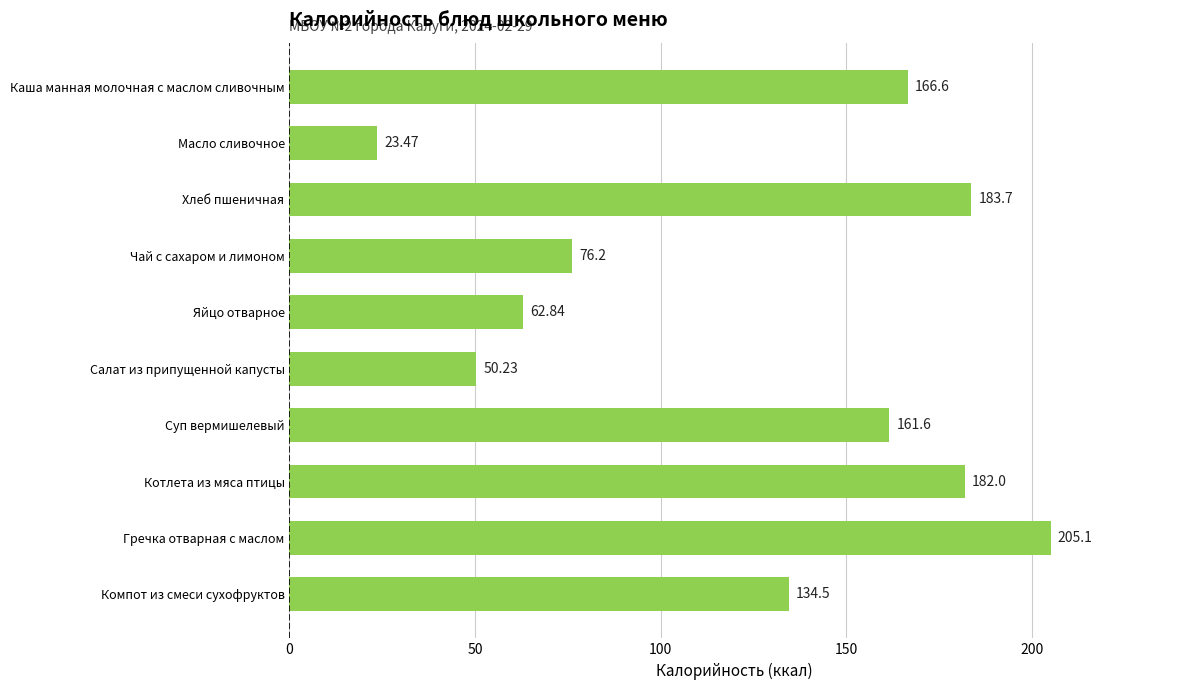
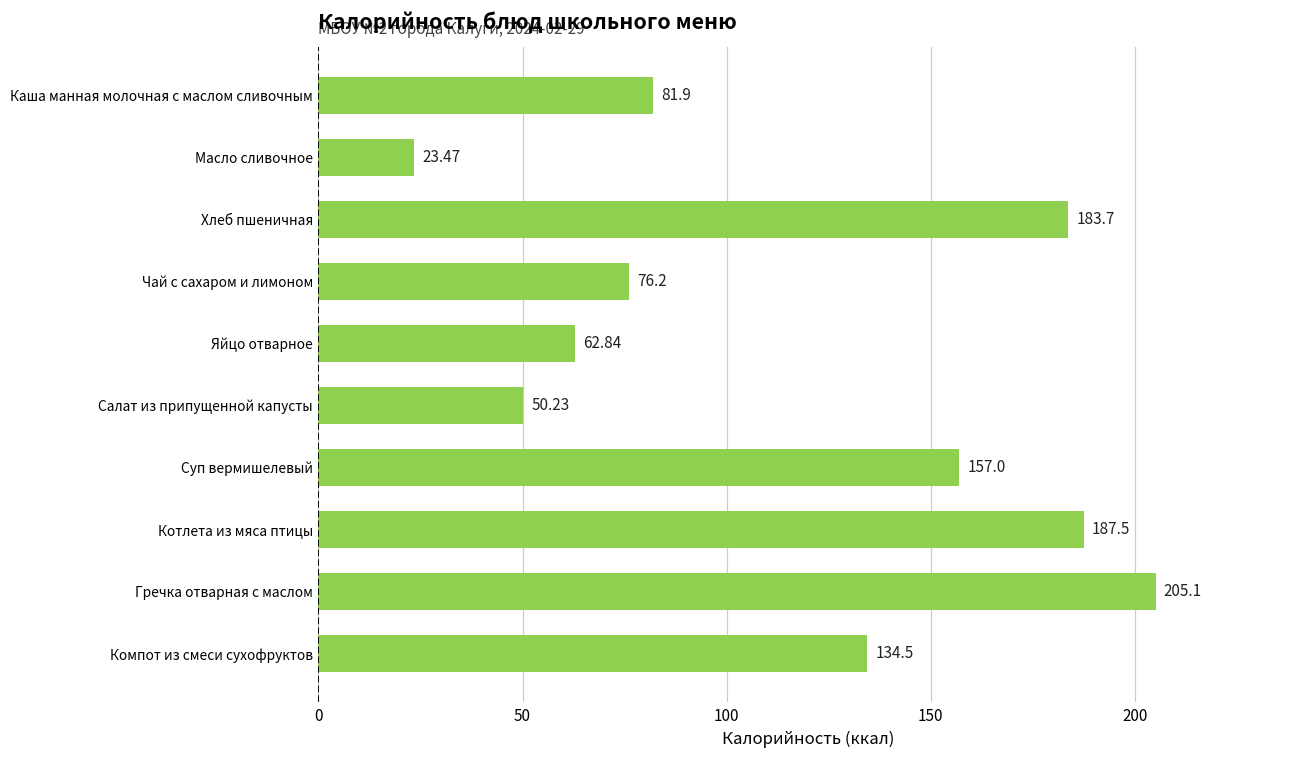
  {
-   "Каша манная молочная с маслом сливочным": 166.6,
+   "Каша манная молочная с маслом сливочным": 81.9,
    "Масло сливочное": 23.47,
    "Хлеб пшеничная": 183.7,
    "Чай с сахаром и лимоном": 76.2,
    "Яйцо отварное": 62.84,
    "Салат из припущенной капусты": 50.23,
-   "Суп вермишелевый": 161.6,
-   "Котлета из мяса птицы": 182.0,
+   "Суп вермишелевый": 157.0,
+   "Котлета из мяса птицы": 187.5,
    "Гречка отварная с маслом": 205.1,
    "Компот из смеси сухофруктов": 134.5
  }
